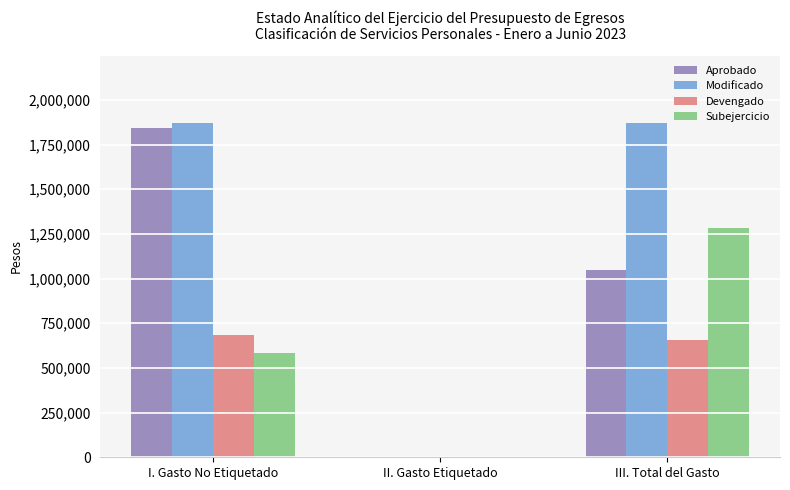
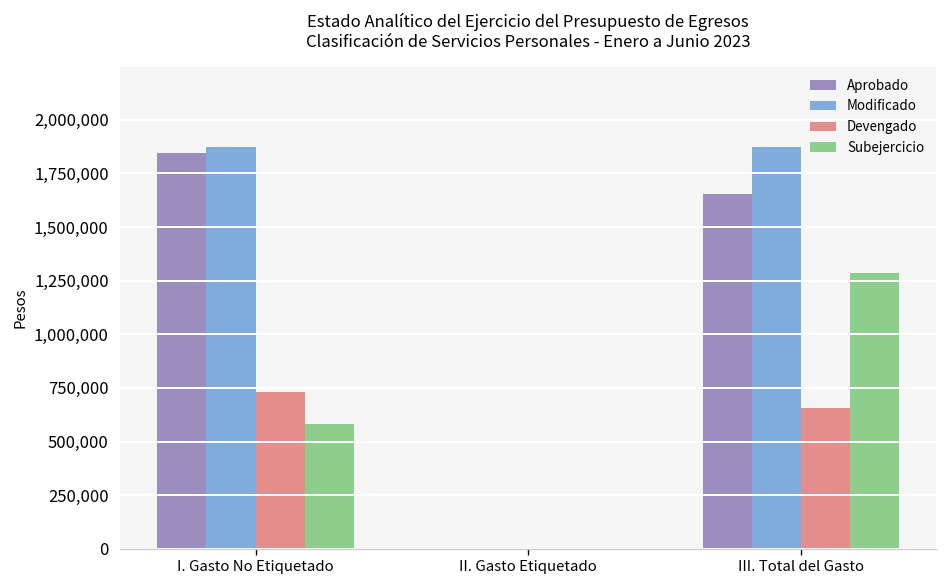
  {
    "Aprobado": {
      "I. Gasto No Etiquetado": "1,850,000",
      "II. Gasto Etiquetado": "0",
-     "III. Total del Gasto": "1,050,000"
+     "III. Total del Gasto": "1,660,000"
    },
    "Modificado": {
      "I. Gasto No Etiquetado": "1,870,000",
      "II. Gasto Etiquetado": "0",
      "III. Total del Gasto": "1,870,000"
    },
    "Devengado": {
-     "I. Gasto No Etiquetado": "680,000",
+     "I. Gasto No Etiquetado": "730,000",
      "II. Gasto Etiquetado": "0",
      "III. Total del Gasto": "660,000"
    },
    "Subejercicio": {
      "I. Gasto No Etiquetado": "580,000",
      "II. Gasto Etiquetado": "0",
      "III. Total del Gasto": "1,280,000"
    }
  }
